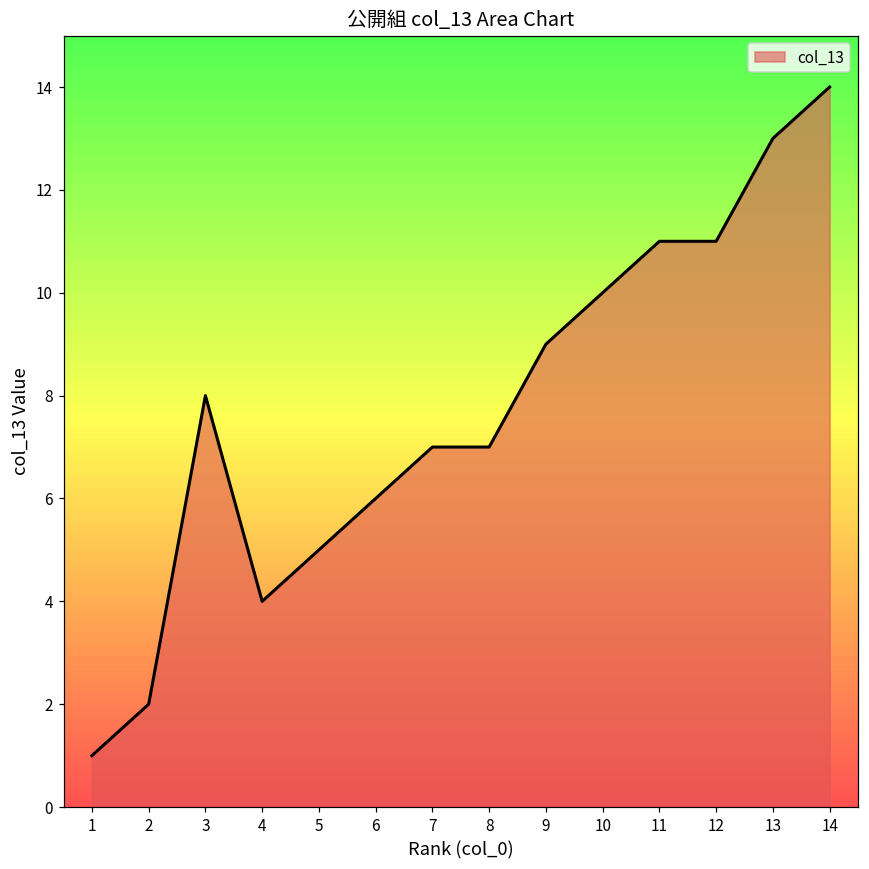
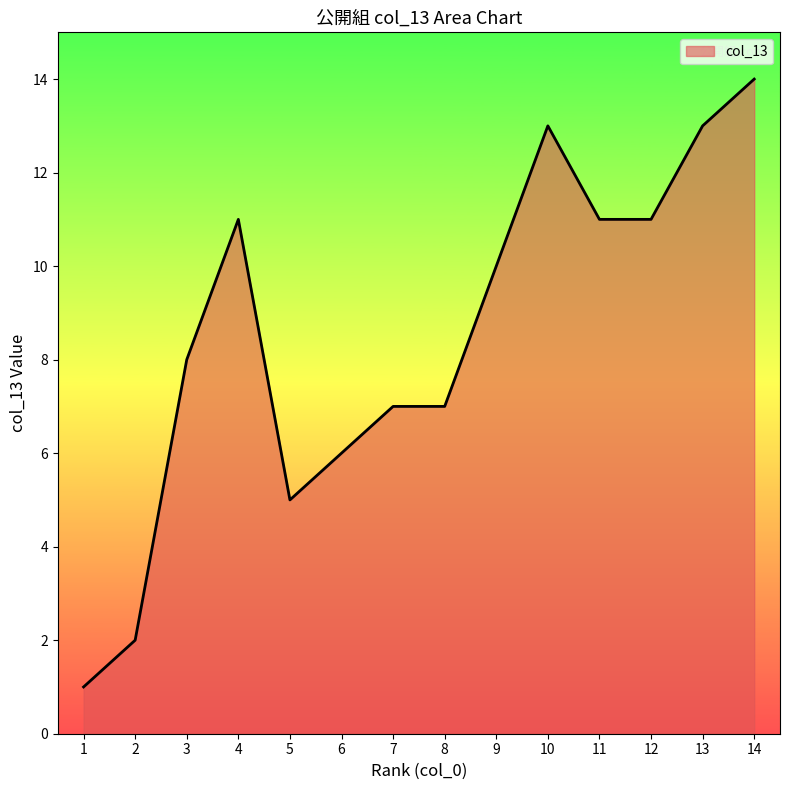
  {
    "1": 1,
    "2": 2,
    "3": 8,
-   "4": 4,
+   "4": 11,
    "5": 5,
    "6": 6,
    "7": 7,
    "8": 7,
-   "9": 9,
-   "10": 10,
+   "9": 10,
+   "10": 13,
    "11": 11,
    "12": 11,
    "13": 13,
    "14": 14
  }
